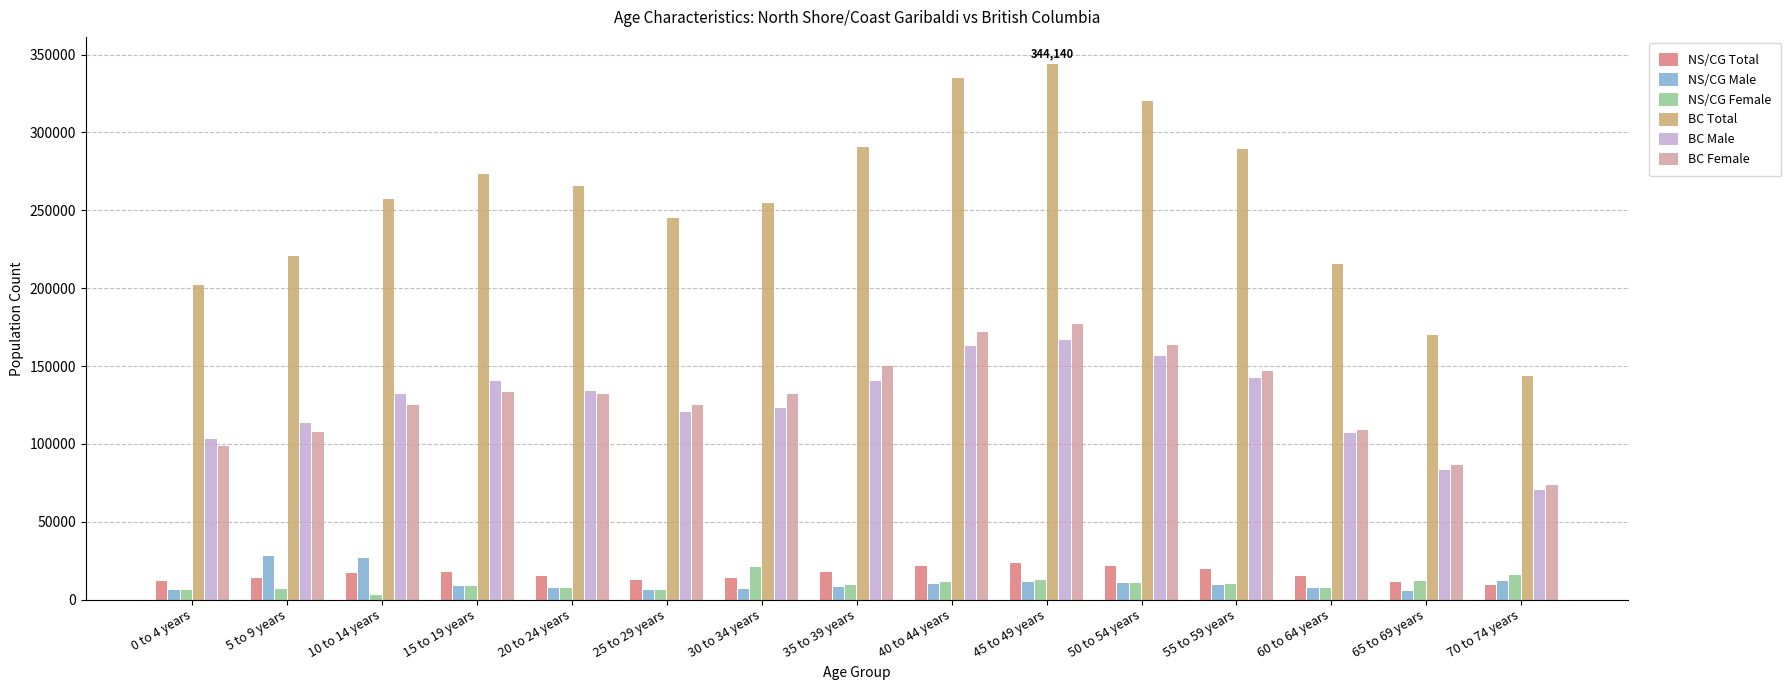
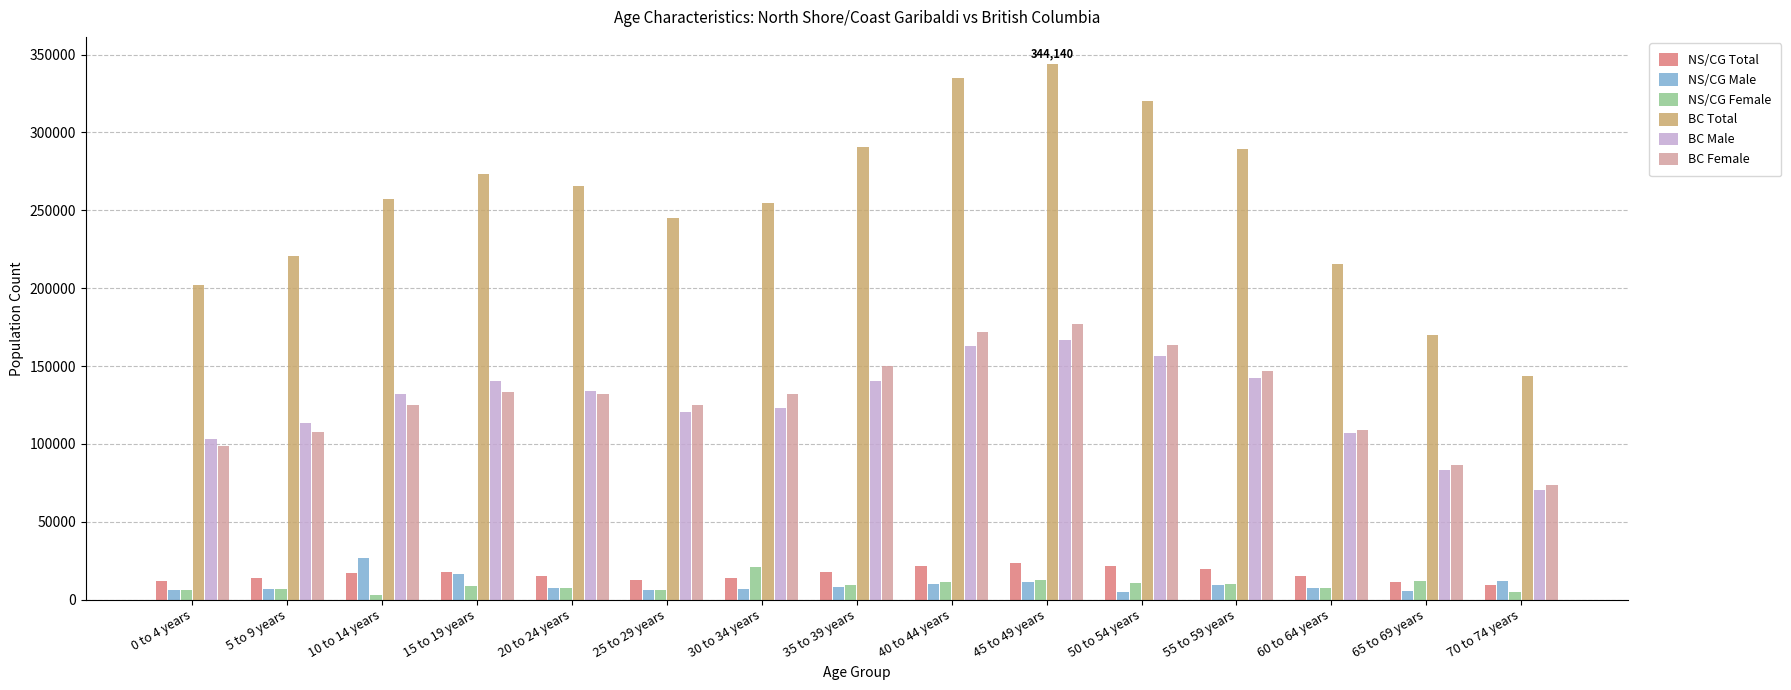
  {
    "NS/CG Male": {
      "0 to 4 years": 6000,
-     "5 to 9 years": 28000,
+     "5 to 9 years": 7000,
      "10 to 14 years": 27000,
-     "15 to 19 years": 9000,
+     "15 to 19 years": 16000,
      "20 to 24 years": 8000,
      "25 to 29 years": 6000,
      "30 to 34 years": 7000,
      "35 to 39 years": 8000,
      "40 to 44 years": 10000,
      "45 to 49 years": 11000,
-     "50 to 54 years": 11000,
+     "50 to 54 years": 5000,
      "55 to 59 years": 10000,
      "60 to 64 years": 8000,
      "65 to 69 years": 5000,
      "70 to 74 years": 12000
    },
    "NS/CG Female": {
      "0 to 4 years": 6000,
      "5 to 9 years": 7000,
      "10 to 14 years": 3000,
      "15 to 19 years": 9000,
      "20 to 24 years": 7000,
      "25 to 29 years": 6000,
      "30 to 34 years": 21000,
      "35 to 39 years": 9000,
      "40 to 44 years": 12000,
      "45 to 49 years": 12000,
      "50 to 54 years": 11000,
      "55 to 59 years": 10000,
      "60 to 64 years": 8000,
      "65 to 69 years": 12000,
-     "70 to 74 years": 16000
+     "70 to 74 years": 5000
    }
  }
